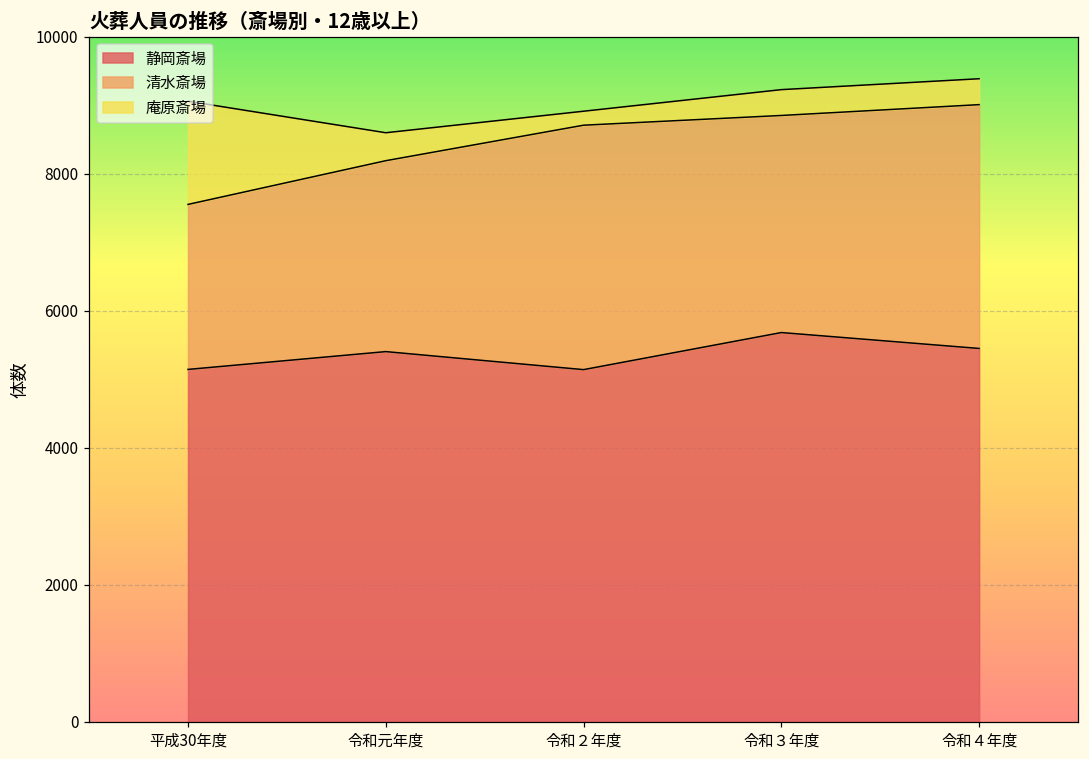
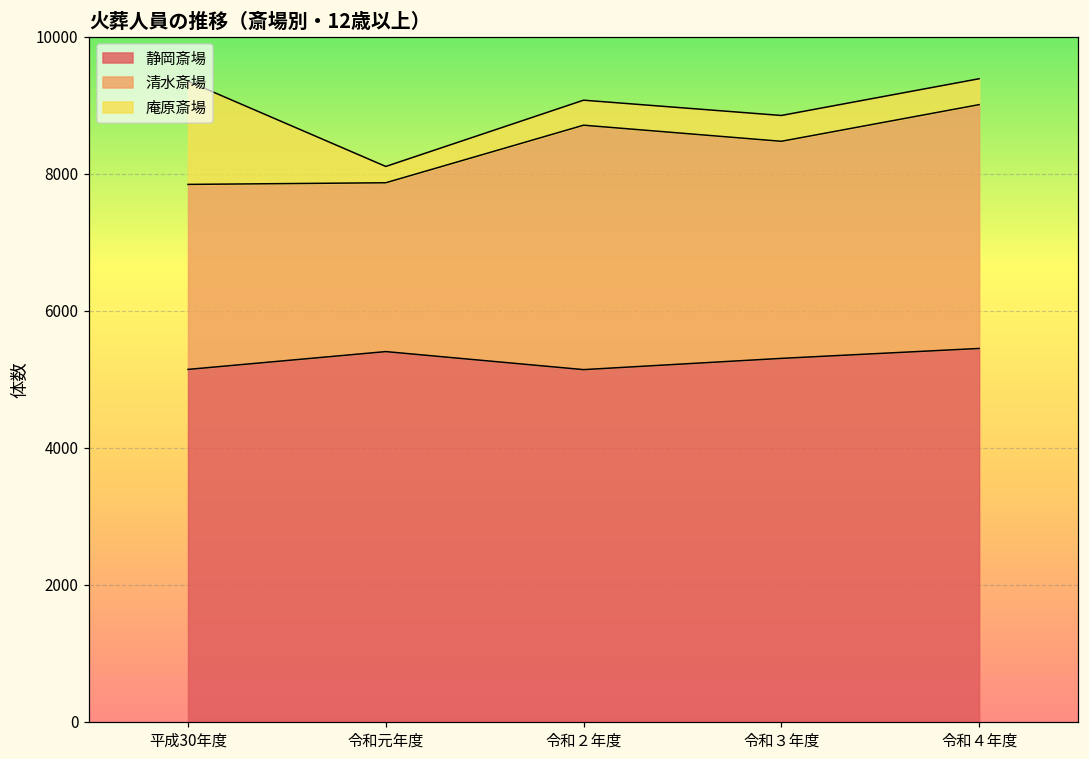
  {
    "静岡斎場": {
      "平成30年度": 5100,
      "令和元年度": 5400,
      "令和２年度": 5100,
-     "令和３年度": 5700,
+     "令和３年度": 5300,
      "令和４年度": 5500
    },
    "清水斎場": {
-     "平成30年度": 2400,
-     "令和元年度": 2800,
+     "平成30年度": 2700,
+     "令和元年度": 2500,
      "令和２年度": 3600,
      "令和３年度": 3200,
      "令和４年度": 3600
    },
    "庵原斎場": {
-     "令和元年度": 400,
-     "令和２年度": 200,
+     "令和元年度": 200,
+     "令和２年度": 400,
      "令和３年度": 400,
      "令和４年度": 400
    }
  }
